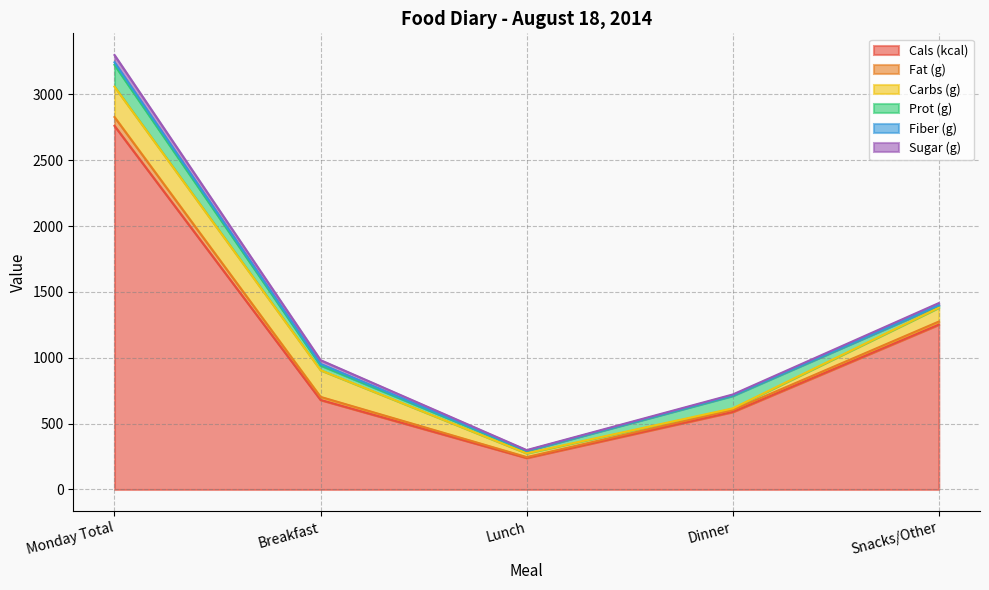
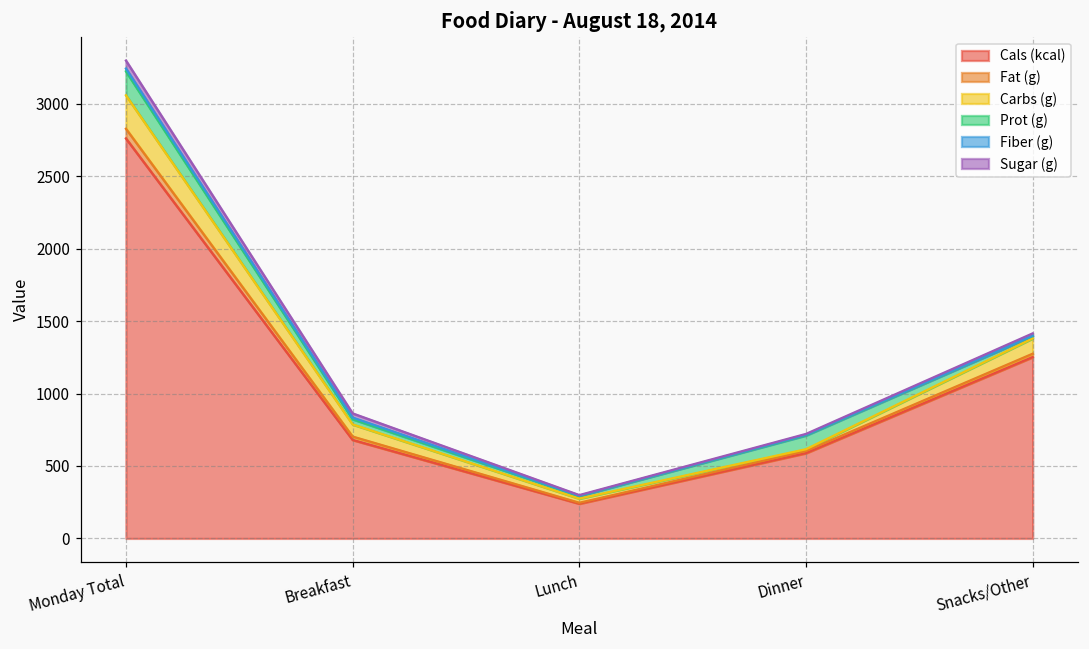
  {
    "Carbs (g)": {
      "Monday Total": 230,
-     "Breakfast": 200
+     "Breakfast": 80
    },
    "Sugar (g)": {
      "Monday Total": 60,
      "Breakfast": 30
    }
  }
